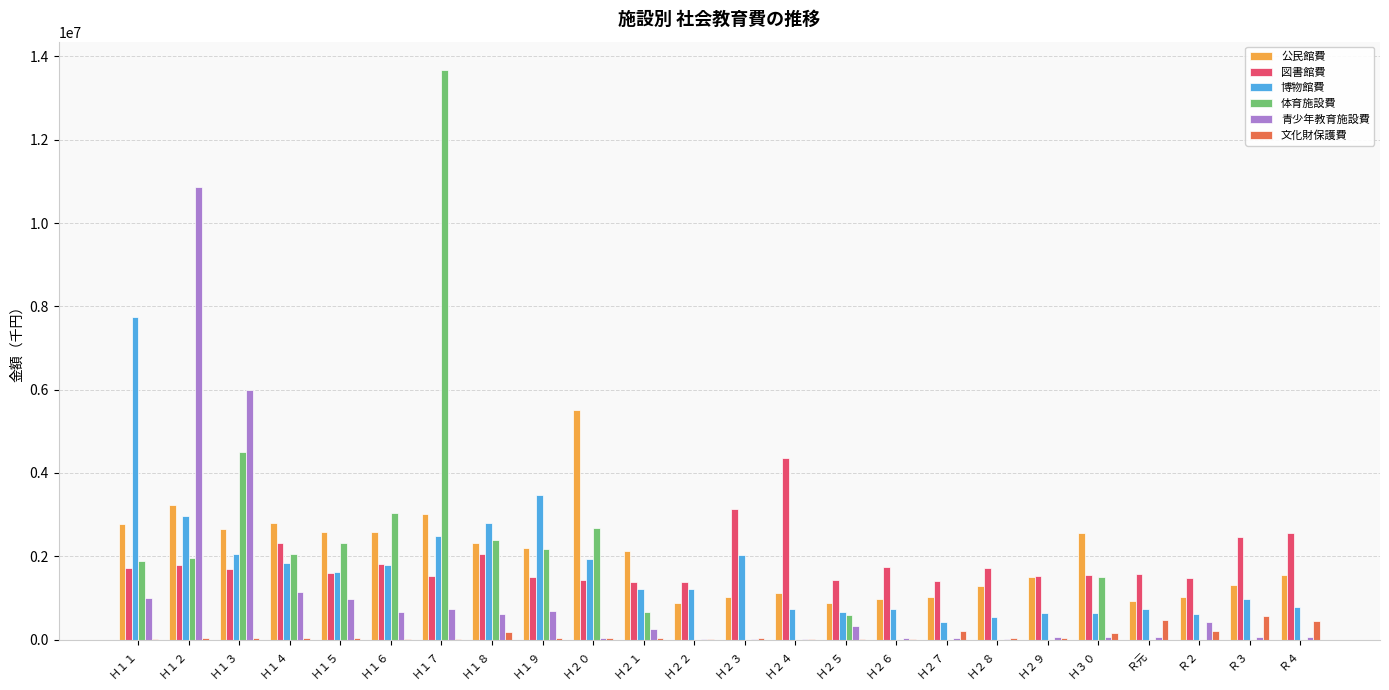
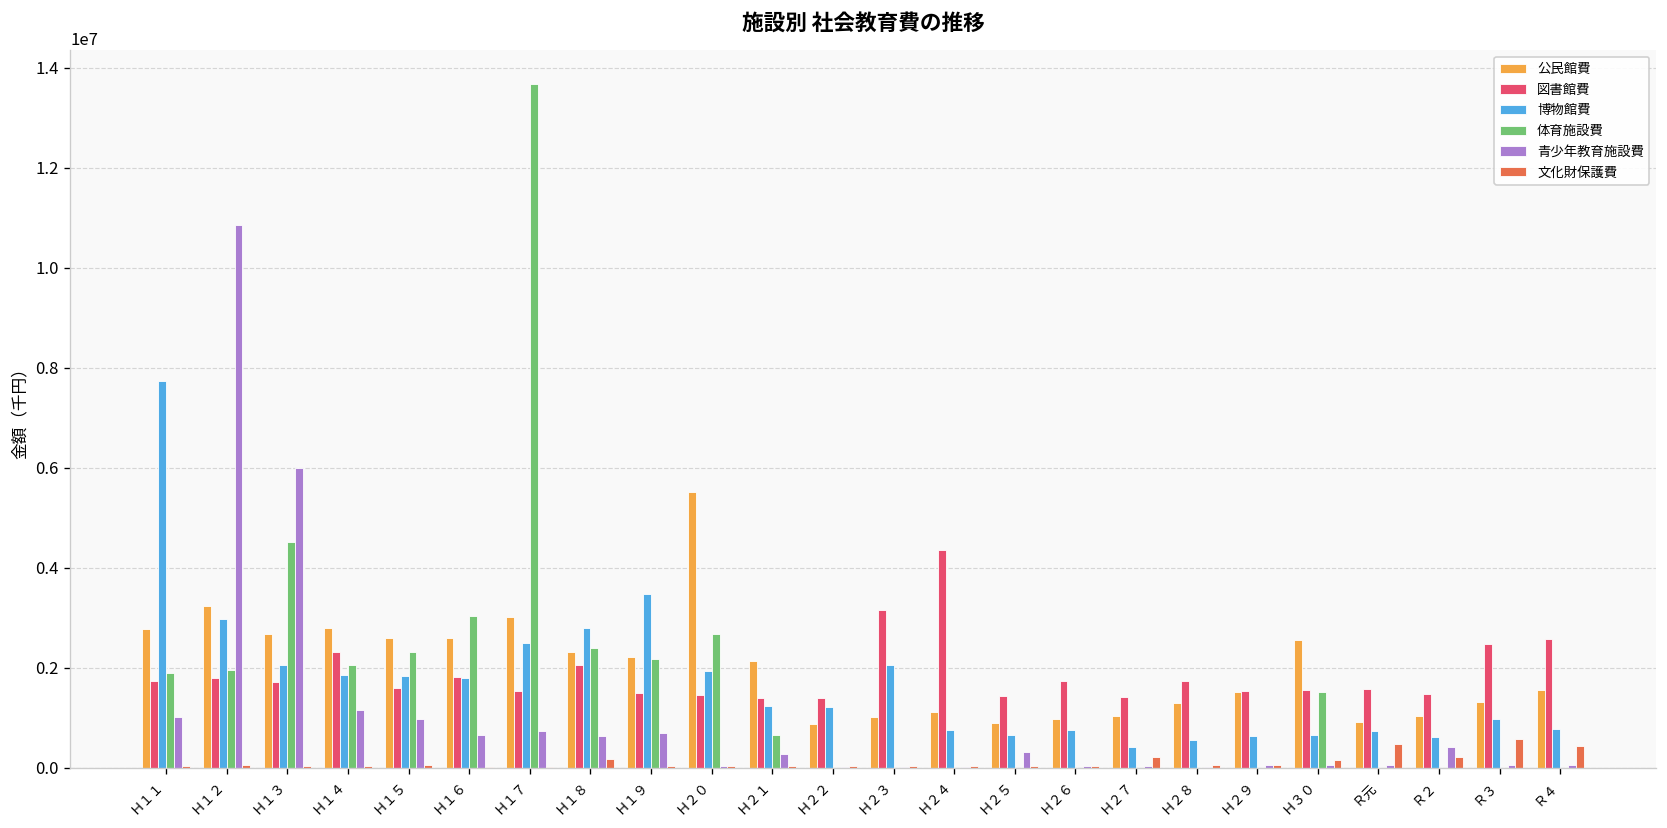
  {
    "博物館費": {
      "Ｈ１１": 7700000,
      "Ｈ１２": 3000000,
      "Ｈ１３": 2100000,
      "Ｈ１４": 1800000,
-     "Ｈ１５": 1600000,
+     "Ｈ１５": 1800000,
      "Ｈ１６": 1800000,
      "Ｈ１７": 2500000,
      "Ｈ１８": 2800000,
      "Ｈ１９": 3500000,
      "Ｈ２０": 1900000,
      "Ｈ２１": 1200000,
      "Ｈ２２": 1200000,
      "Ｈ２３": 2000000,
      "Ｈ２４": 700000,
      "Ｈ２５": 700000,
      "Ｈ２６": 700000,
      "Ｈ２７": 400000,
      "Ｈ２８": 500000,
      "Ｈ２９": 600000,
      "Ｈ３０": 600000,
      "Ｒ元": 700000,
      "Ｒ２": 600000,
      "Ｒ３": 1000000,
      "Ｒ４": 800000
    },
    "体育施設費": {
      "Ｈ１１": 1900000,
      "Ｈ１２": 2000000,
      "Ｈ１３": 4500000,
      "Ｈ１４": 2100000,
      "Ｈ１５": 2300000,
      "Ｈ１６": 3000000,
      "Ｈ１７": 13700000,
      "Ｈ１８": 2400000,
      "Ｈ１９": 2200000,
      "Ｈ２０": 2700000,
      "Ｈ２１": 700000,
      "Ｈ２２": 0,
      "Ｈ２３": 0,
      "Ｈ２４": 0,
-     "Ｈ２５": 600000,
+     "Ｈ２５": 0,
      "Ｈ２６": 0,
      "Ｈ２７": 0,
      "Ｈ２８": 0,
      "Ｈ２９": 0,
      "Ｈ３０": 1500000,
      "Ｒ元": 0,
      "Ｒ２": 0,
      "Ｒ３": 0,
      "Ｒ４": 0
    },
    "青少年教育施設費": {
      "Ｈ１１": 1000000,
      "Ｈ１２": 10900000,
      "Ｈ１３": 6000000,
      "Ｈ１４": 1100000,
      "Ｈ１５": 1000000,
      "Ｈ１６": 700000,
      "Ｈ１７": 700000,
      "Ｈ１８": 600000,
      "Ｈ１９": 700000,
      "Ｈ２１": 300000,
      "Ｈ２５": 300000,
      "Ｒ２": 400000
    }
  }
